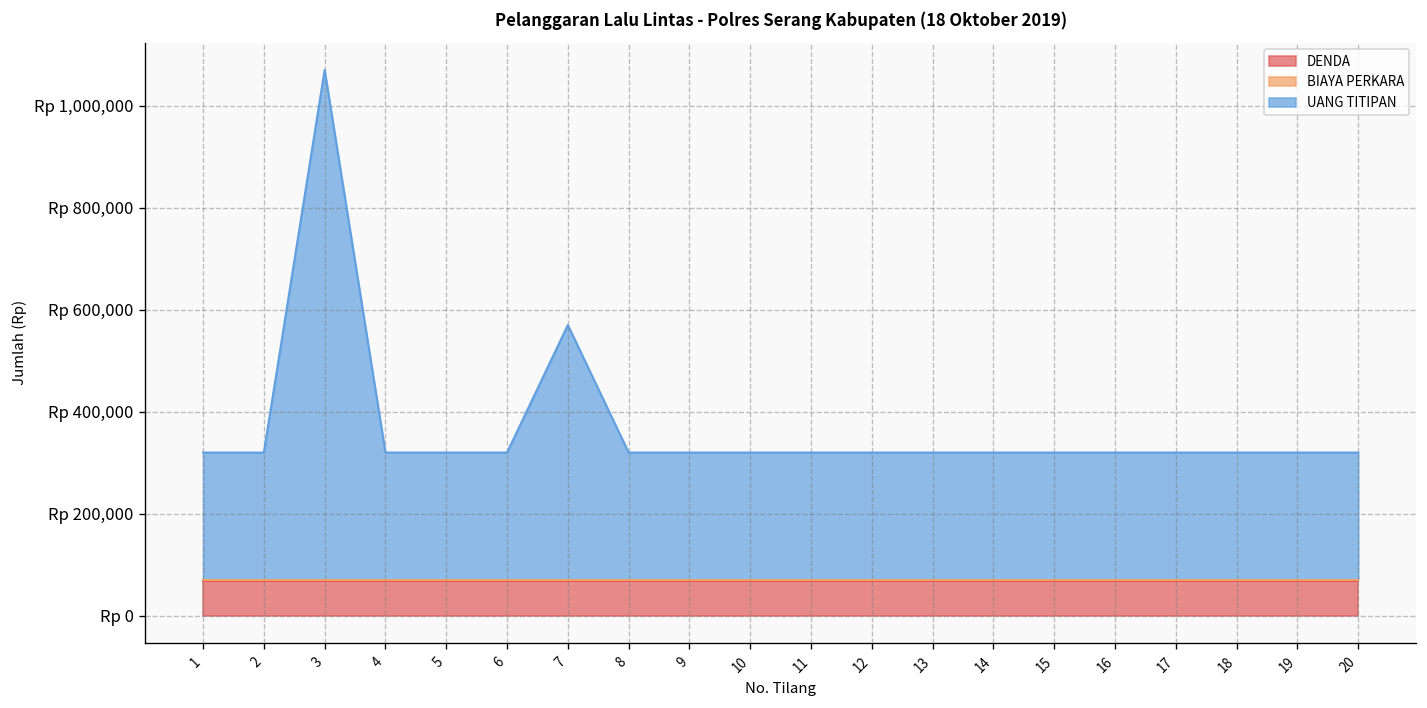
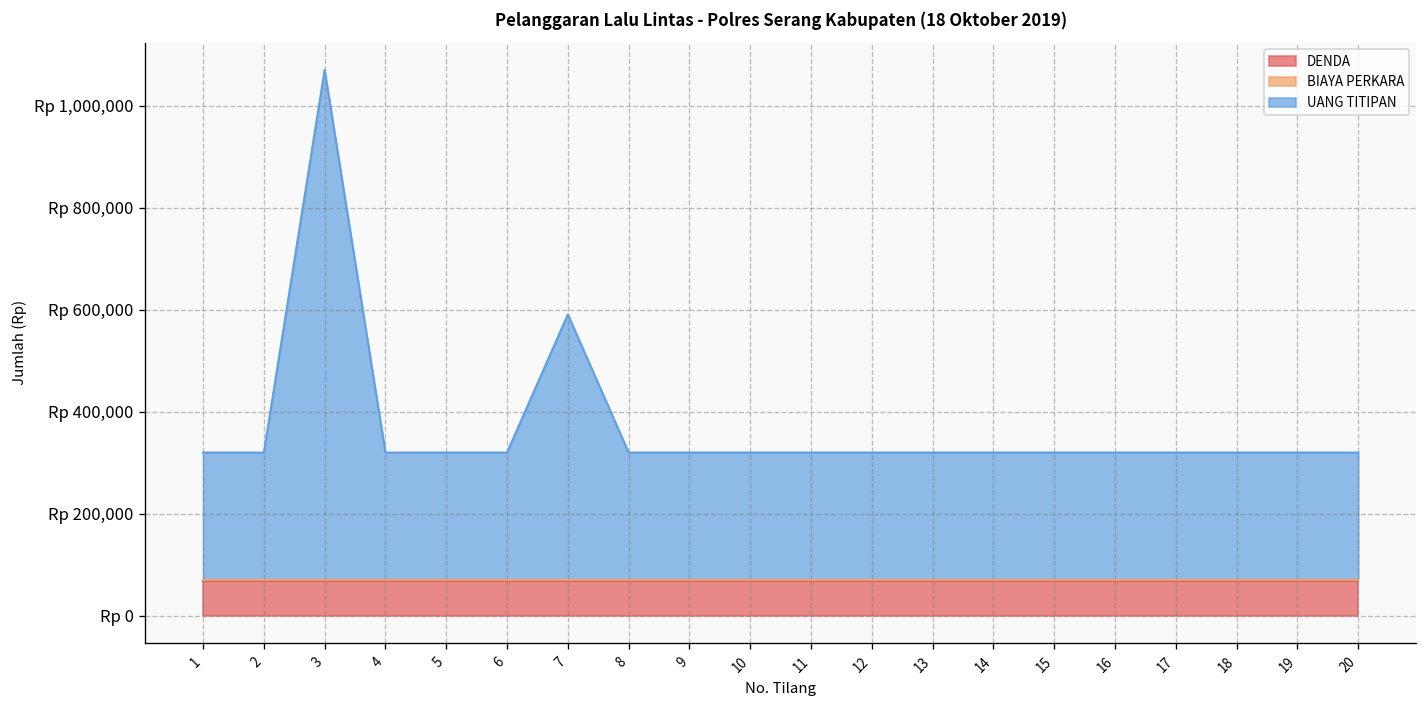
  {
    "UANG TITIPAN": {
      "1": "Rp 320,000",
      "2": "Rp 320,000",
      "3": "Rp 1,070,000",
      "4": "Rp 320,000",
      "5": "Rp 320,000",
      "6": "Rp 320,000",
-     "7": "Rp 570,000",
+     "7": "Rp 590,000",
      "8": "Rp 320,000",
      "9": "Rp 320,000",
      "10": "Rp 320,000",
      "11": "Rp 320,000",
      "12": "Rp 320,000",
      "13": "Rp 320,000",
      "14": "Rp 320,000",
      "15": "Rp 320,000",
      "16": "Rp 320,000",
      "17": "Rp 320,000",
      "18": "Rp 320,000",
      "19": "Rp 320,000",
      "20": "Rp 320,000"
    }
  }
